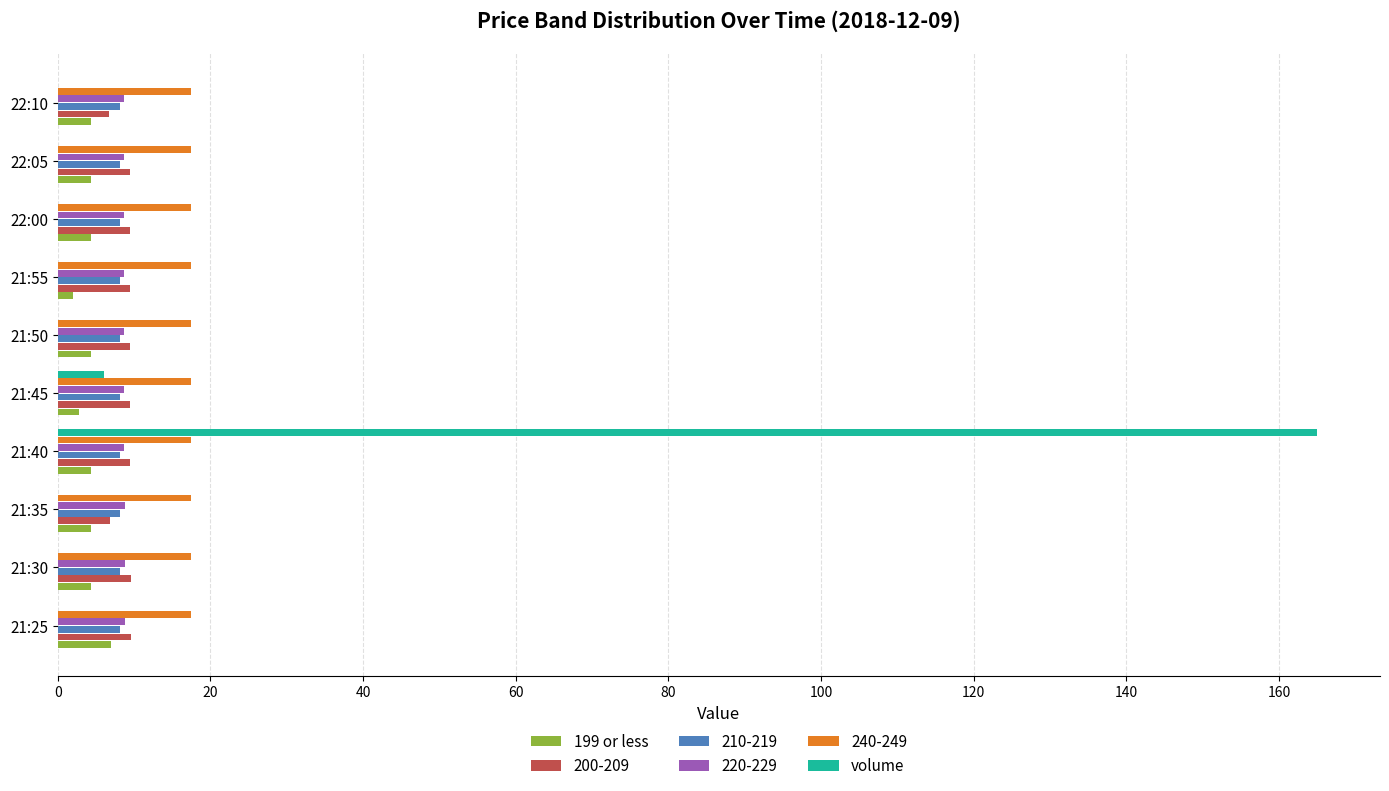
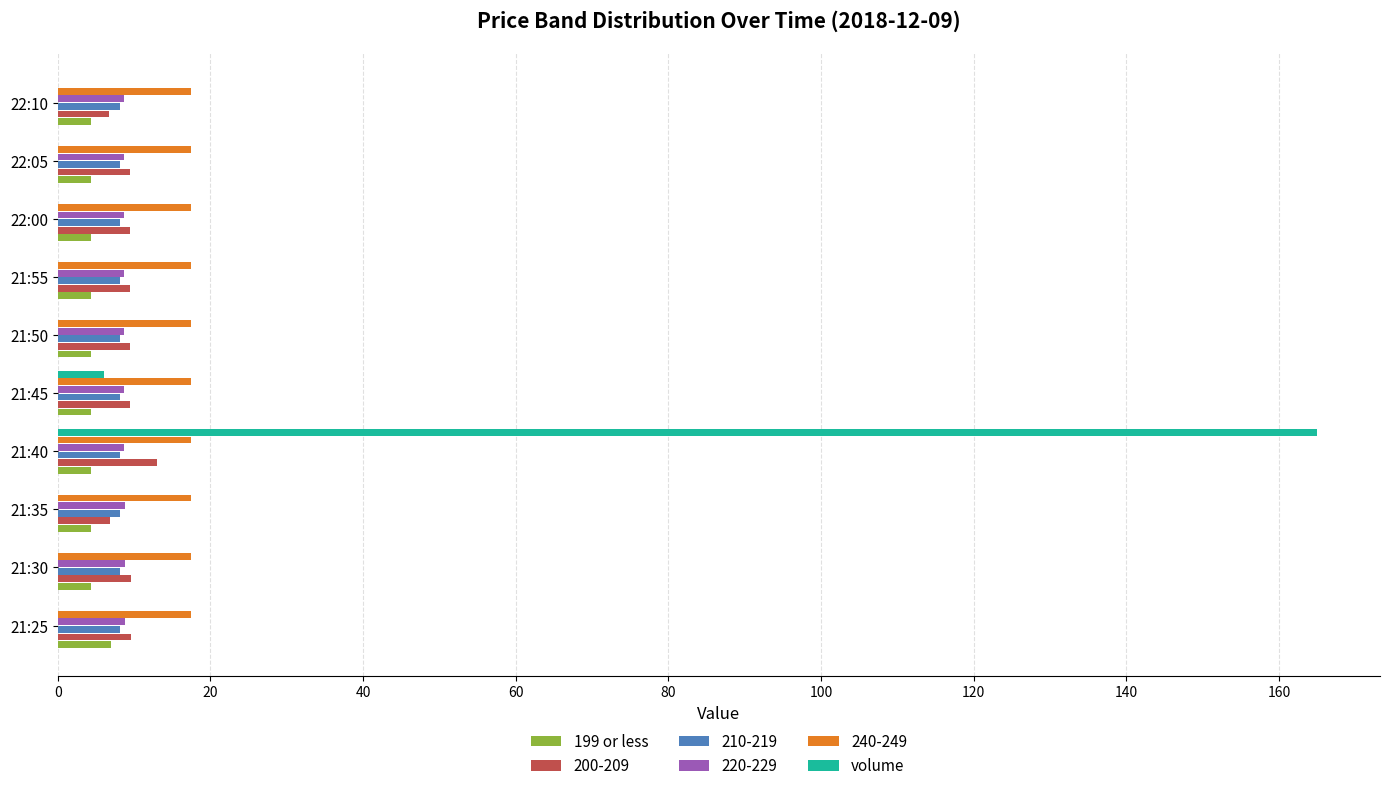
  {
    "199 or less": {
      "22:10": 4,
      "22:05": 4,
      "22:00": 4,
-     "21:55": 2,
+     "21:55": 4,
      "21:50": 4,
-     "21:45": 3,
+     "21:45": 4,
      "21:40": 4,
      "21:35": 4,
      "21:30": 4,
      "21:25": 7
    },
    "200-209": {
      "22:10": 7,
      "22:05": 10,
      "22:00": 10,
      "21:55": 10,
      "21:50": 10,
      "21:45": 10,
-     "21:40": 10,
+     "21:40": 13,
      "21:35": 7,
      "21:30": 10,
      "21:25": 10
    },
    "210-219": {
      "22:10": 8,
      "22:05": 8,
      "22:00": 8,
      "21:55": 8,
      "21:50": 8,
      "21:45": 8,
      "21:40": 8,
      "21:35": 8,
      "21:30": 8,
      "21:25": 8
    },
    "220-229": {
      "22:10": 9,
      "22:05": 9,
      "22:00": 9,
      "21:55": 9,
      "21:50": 9,
      "21:45": 9,
      "21:40": 9,
      "21:35": 9,
      "21:30": 9,
      "21:25": 9
    },
    "240-249": {
      "22:10": 18,
      "22:05": 18,
      "22:00": 18,
      "21:55": 18,
      "21:50": 18,
      "21:45": 18,
      "21:40": 18,
      "21:35": 18,
      "21:30": 18,
      "21:25": 18
    },
    "volume": {
      "22:10": 0,
      "22:05": 0,
      "22:00": 0,
      "21:55": 0,
      "21:50": 0,
      "21:45": 6,
      "21:40": 165,
      "21:35": 0,
      "21:30": 0,
      "21:25": 0
    }
  }
